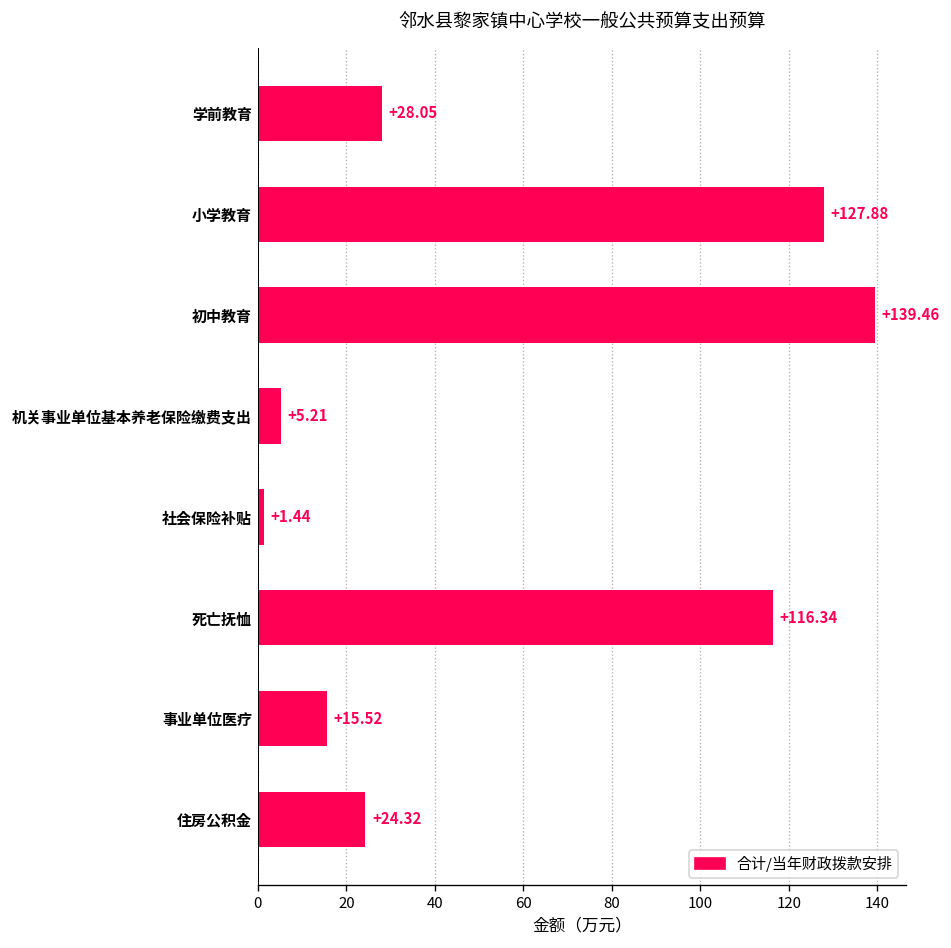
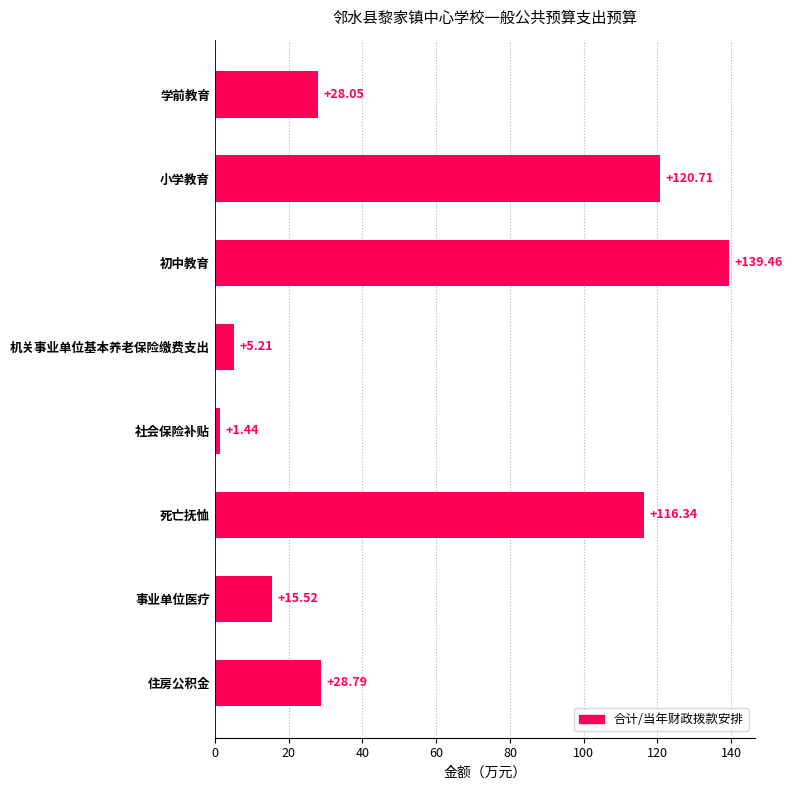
  {
    "学前教育": "+28.05",
-   "小学教育": "+127.88",
+   "小学教育": "+120.71",
    "初中教育": "+139.46",
    "机关事业单位基本养老保险缴费支出": "+5.21",
    "社会保险补贴": "+1.44",
    "死亡抚恤": "+116.34",
    "事业单位医疗": "+15.52",
-   "住房公积金": "+24.32"
+   "住房公积金": "+28.79"
  }
